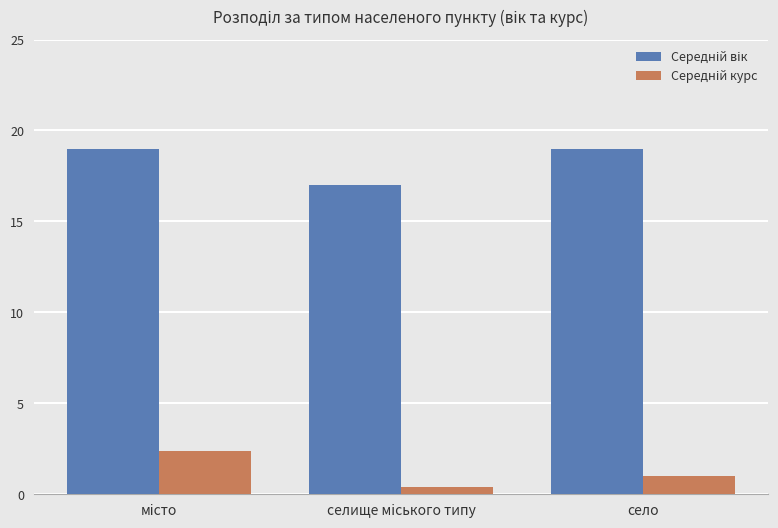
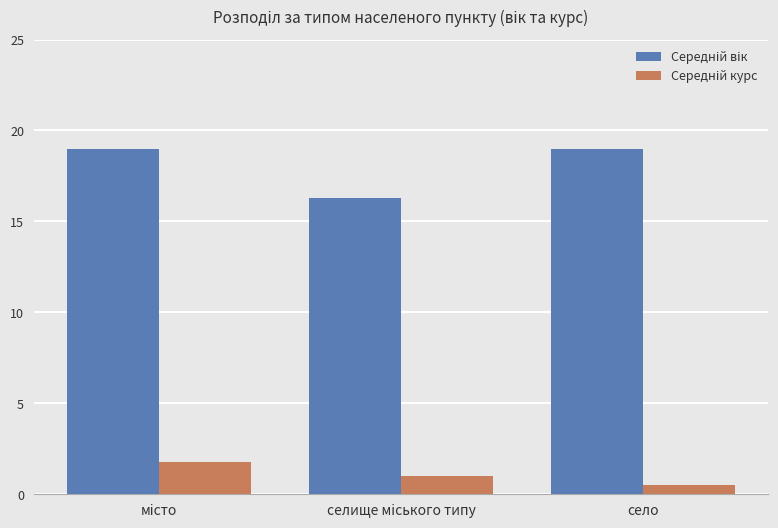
  {
    "Середній вік": {
      "місто": 19.0,
-     "селище міського типу": 17.0,
+     "селище міського типу": 16.3,
      "село": 19.0
    },
    "Середній курс": {
-     "місто": 2.4,
-     "селище міського типу": 0.4,
-     "село": 1.0
+     "місто": 1.8,
+     "селище міського типу": 1.0,
+     "село": 0.5
    }
  }
